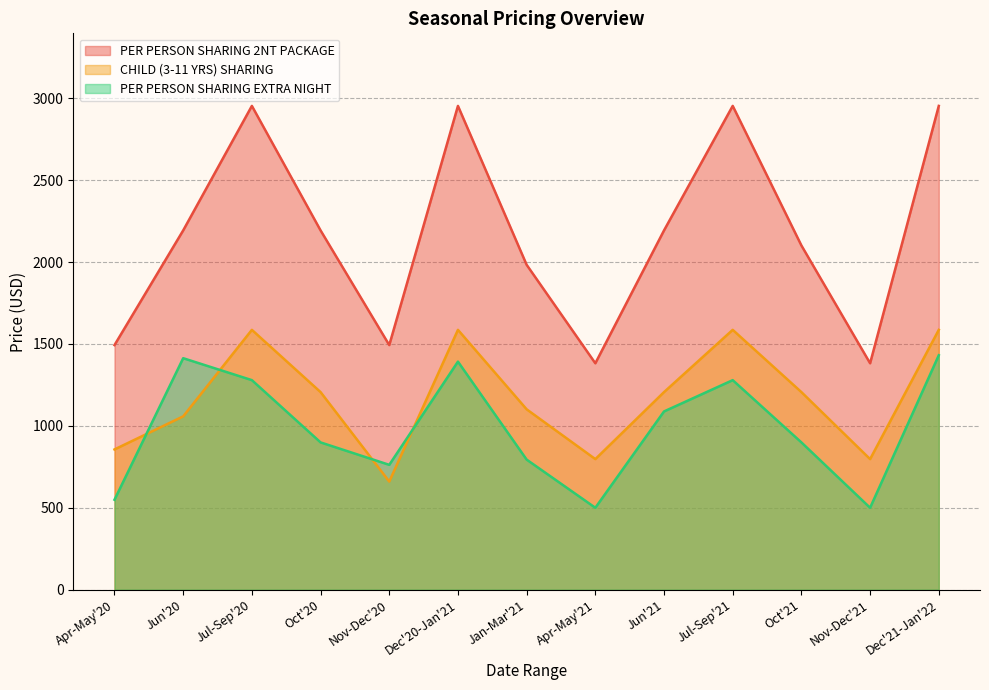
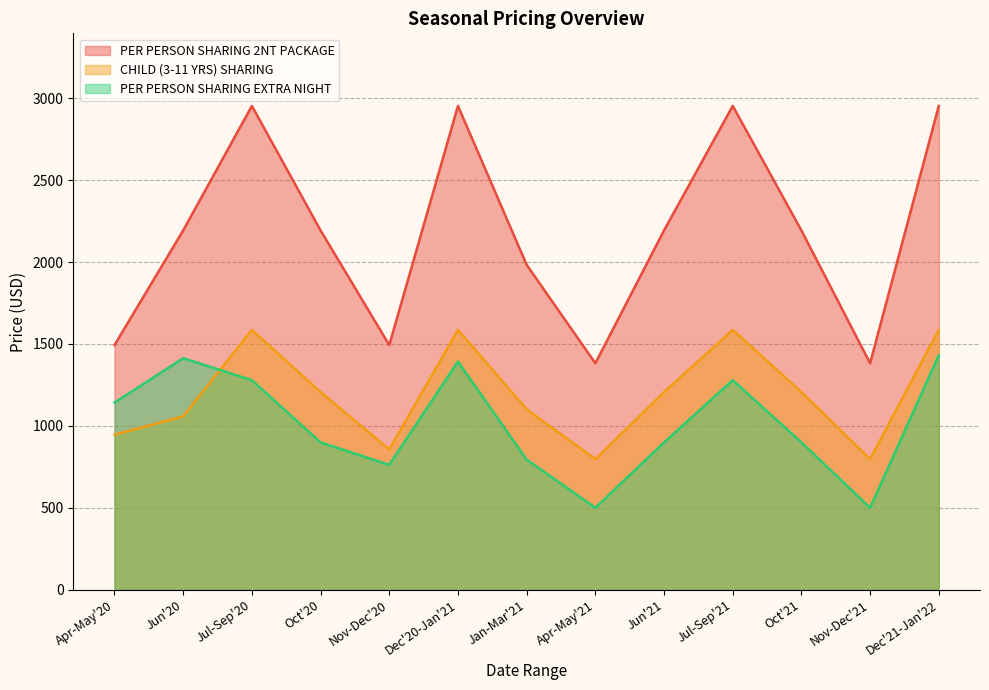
  {
    "PER PERSON SHARING 2NT PACKAGE": {
      "Apr-May'20": 1490,
      "Jun'20": 2190,
      "Jul-Sep'20": 2950,
      "Oct'20": 2190,
      "Nov-Dec'20": 1490,
      "Dec'20-Jan'21": 2950,
      "Jan-Mar'21": 1980,
      "Apr-May'21": 1380,
      "Jun'21": 2190,
      "Jul-Sep'21": 2950,
-     "Oct'21": 2100,
+     "Oct'21": 2190,
      "Nov-Dec'21": 1380,
      "Dec'21-Jan'22": 2950
    },
    "CHILD (3-11 YRS) SHARING": {
-     "Apr-May'20": 860,
+     "Apr-May'20": 950,
      "Jun'20": 1060,
      "Jul-Sep'20": 1590,
      "Oct'20": 1210,
-     "Nov-Dec'20": 660,
+     "Nov-Dec'20": 860,
      "Dec'20-Jan'21": 1590,
      "Jan-Mar'21": 1100,
      "Apr-May'21": 800,
      "Jun'21": 1210,
      "Jul-Sep'21": 1590,
      "Oct'21": 1210,
      "Nov-Dec'21": 800,
      "Dec'21-Jan'22": 1590
    },
    "PER PERSON SHARING EXTRA NIGHT": {
-     "Apr-May'20": 550,
+     "Apr-May'20": 1140,
      "Jun'20": 1410,
      "Jul-Sep'20": 1280,
      "Oct'20": 900,
      "Nov-Dec'20": 760,
      "Dec'20-Jan'21": 1390,
      "Jan-Mar'21": 790,
      "Apr-May'21": 500,
-     "Jun'21": 1090,
+     "Jun'21": 900,
      "Jul-Sep'21": 1280,
      "Oct'21": 900,
      "Nov-Dec'21": 500,
      "Dec'21-Jan'22": 1430
    }
  }
